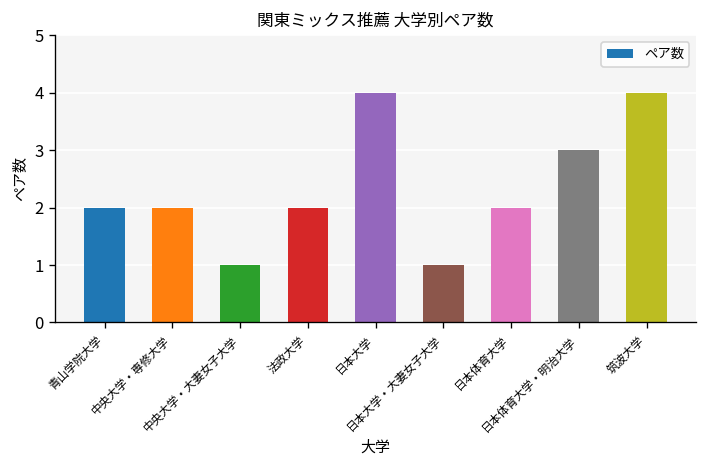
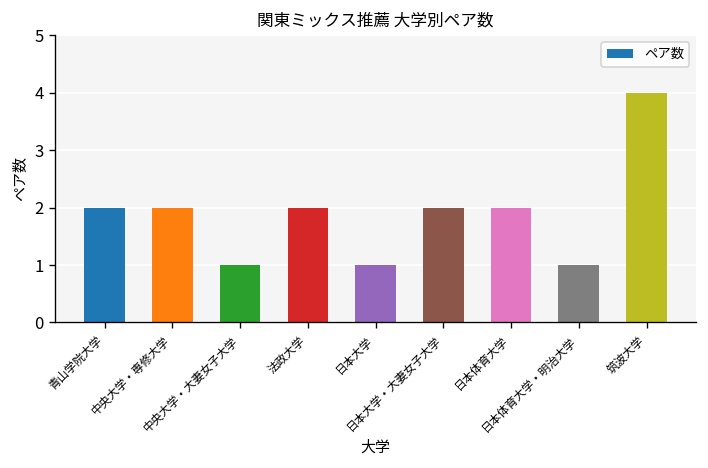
  {
    "青山学院大学": 2,
    "中央大学・専修大学": 2,
    "中央大学・大妻女子大学": 1,
    "法政大学": 2,
-   "日本大学": 4,
-   "日本大学・大妻女子大学": 1,
+   "日本大学": 1,
+   "日本大学・大妻女子大学": 2,
    "日本体育大学": 2,
-   "日本体育大学・明治大学": 3,
+   "日本体育大学・明治大学": 1,
    "筑波大学": 4
  }
